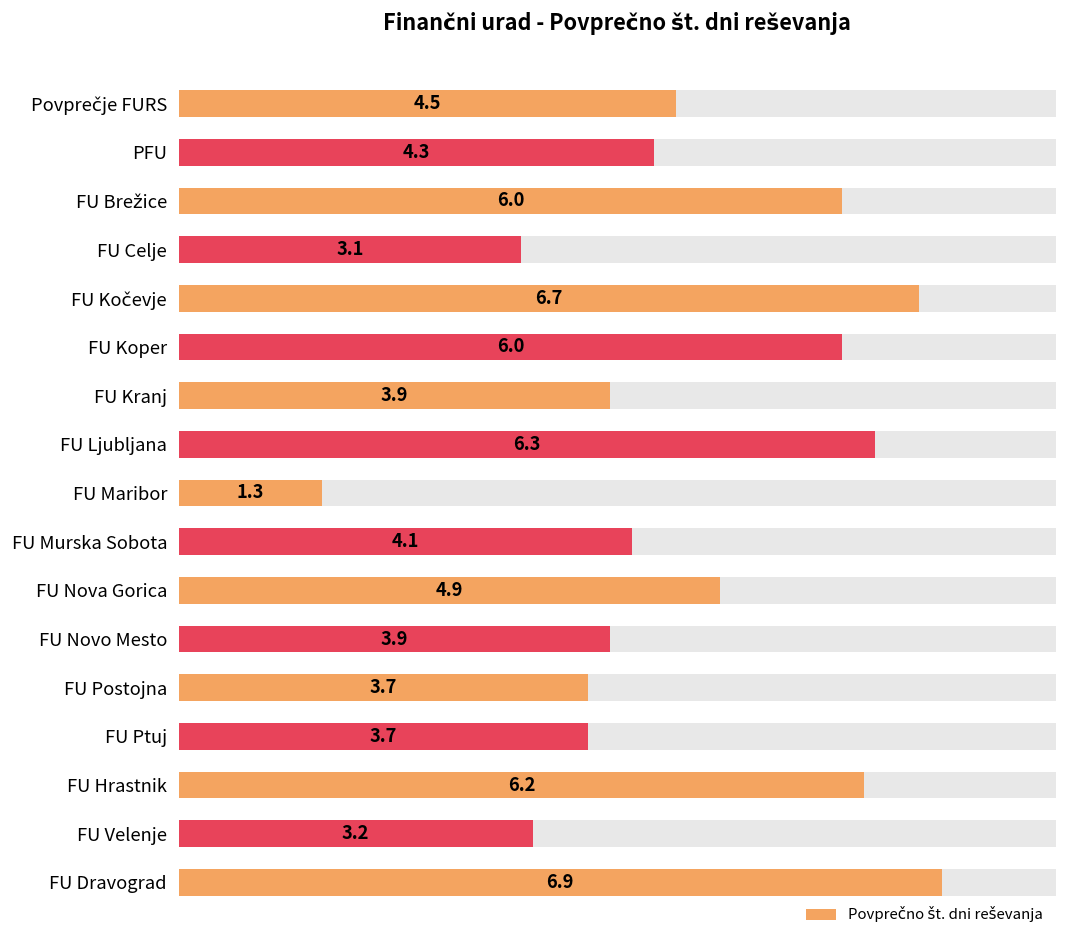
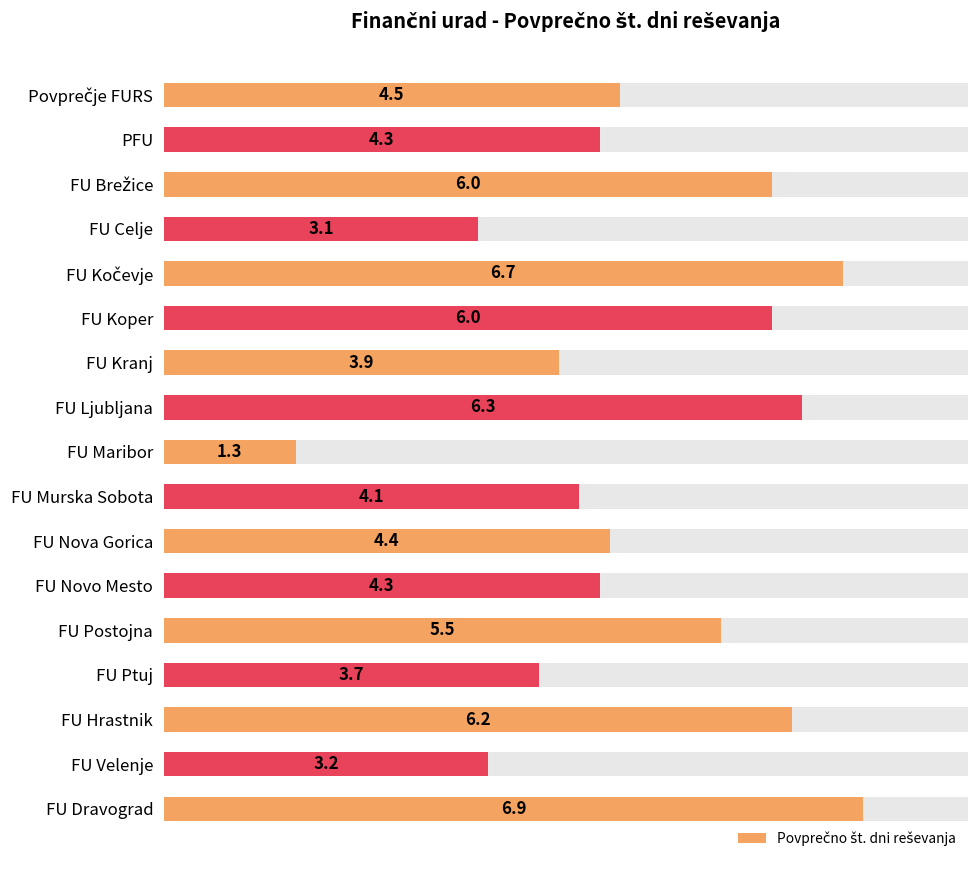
  {
    "Povprečno št. dni reševanja": {
-     "FU Nova Gorica": 4.9,
-     "FU Novo Mesto": 3.9,
-     "FU Postojna": 3.7
+     "FU Nova Gorica": 4.4,
+     "FU Novo Mesto": 4.3,
+     "FU Postojna": 5.5
    }
  }
